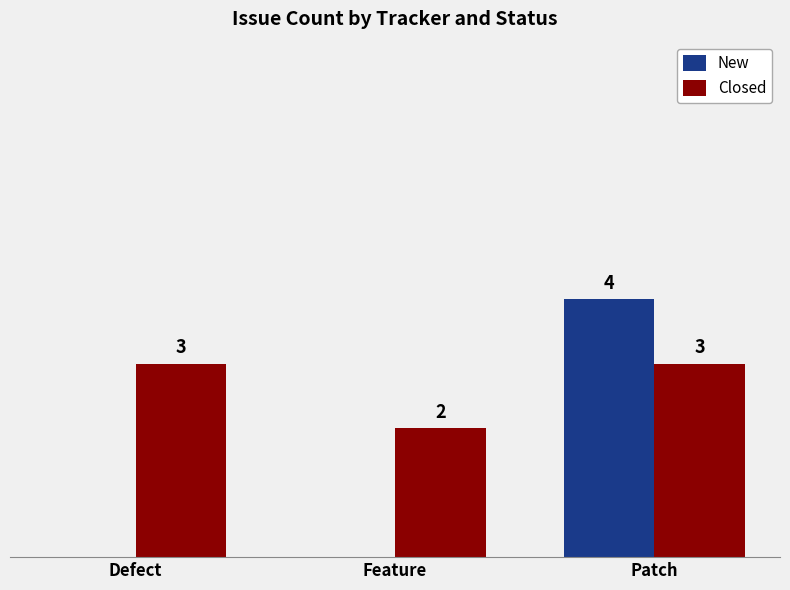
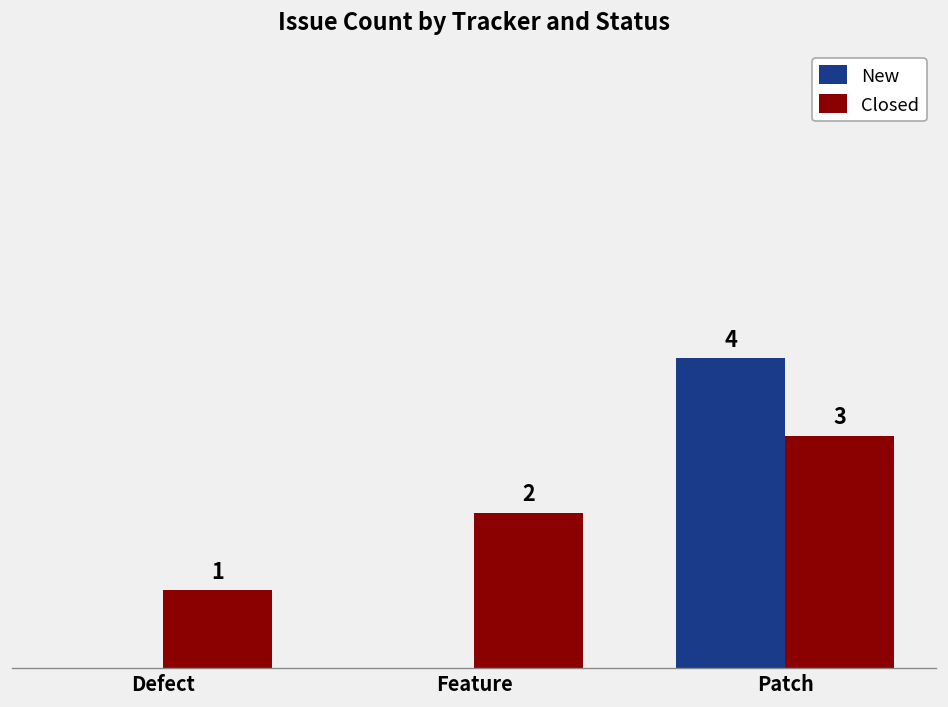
  {
    "New": {
      "Patch": 4
    },
    "Closed": {
-     "Defect": 3,
+     "Defect": 1,
      "Feature": 2,
      "Patch": 3
    }
  }
